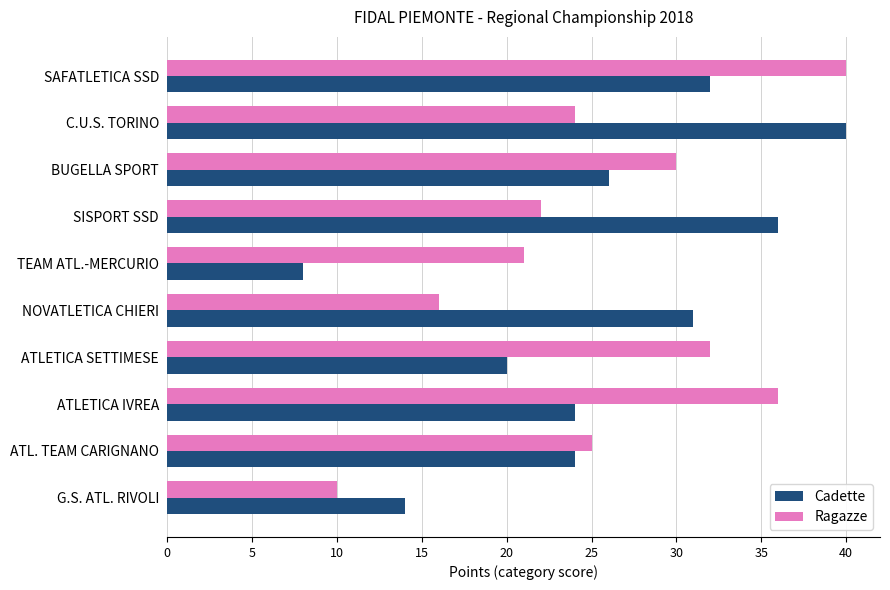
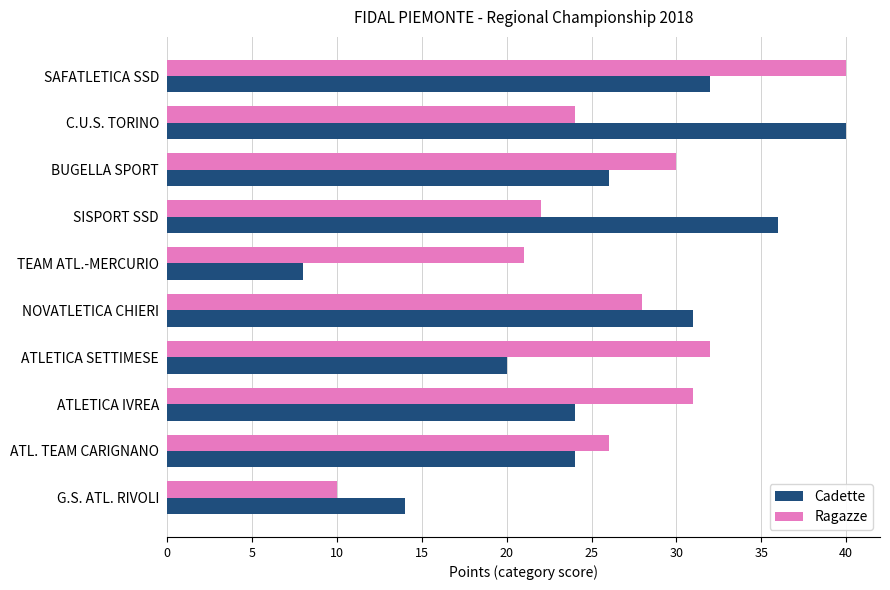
  {
    "Cadette": {
      "SAFATLETICA SSD": 32,
      "C.U.S. TORINO": 40,
      "BUGELLA SPORT": 26,
      "SISPORT SSD": 36,
      "TEAM ATL.-MERCURIO": 8,
      "NOVATLETICA CHIERI": 31,
      "ATLETICA SETTIMESE": 20,
      "ATLETICA IVREA": 24,
      "ATL. TEAM CARIGNANO": 24,
      "G.S. ATL. RIVOLI": 14
    },
    "Ragazze": {
      "SAFATLETICA SSD": 40,
      "C.U.S. TORINO": 24,
      "BUGELLA SPORT": 30,
      "SISPORT SSD": 22,
      "TEAM ATL.-MERCURIO": 21,
-     "NOVATLETICA CHIERI": 16,
+     "NOVATLETICA CHIERI": 28,
      "ATLETICA SETTIMESE": 32,
-     "ATLETICA IVREA": 36,
-     "ATL. TEAM CARIGNANO": 25,
+     "ATLETICA IVREA": 31,
+     "ATL. TEAM CARIGNANO": 26,
      "G.S. ATL. RIVOLI": 10
    }
  }
